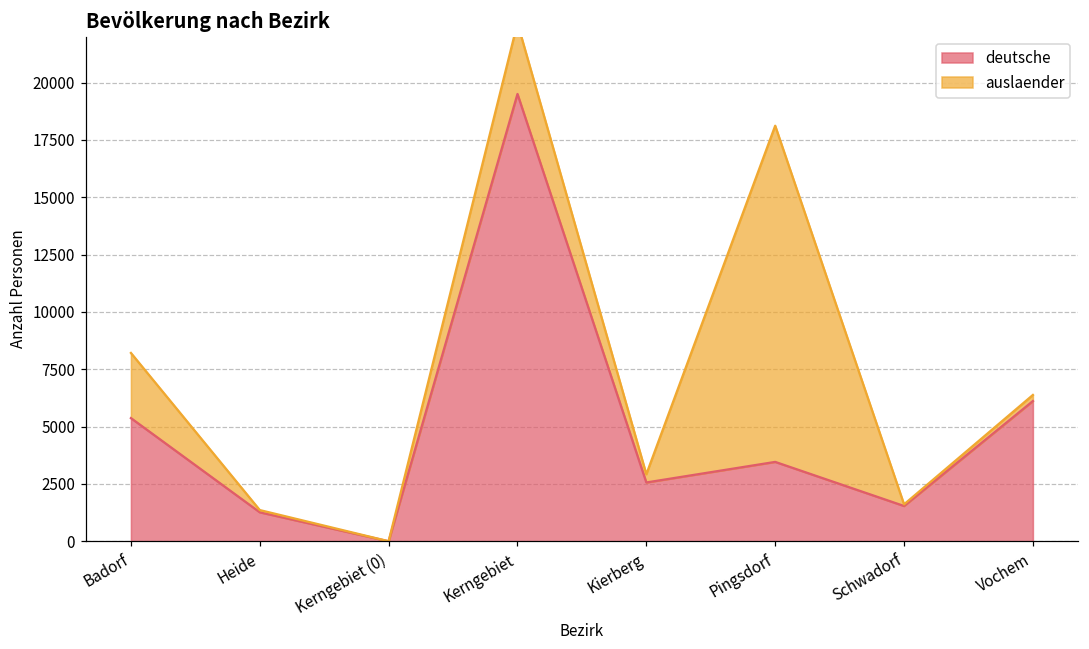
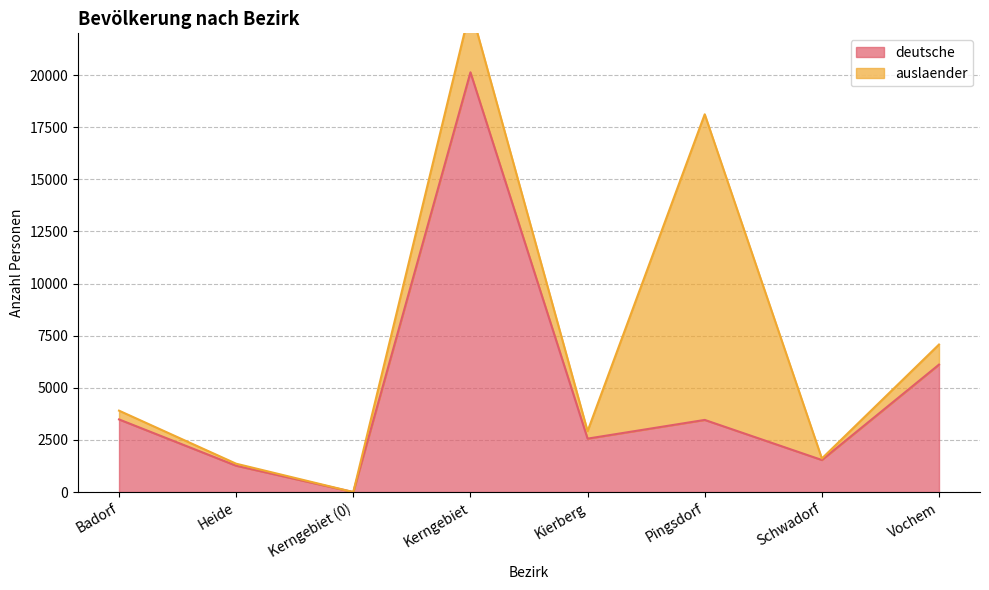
  {
    "deutsche": {
-     "Badorf": 5400,
-     "Kerngebiet": 19500,
+     "Badorf": 3500,
+     "Kerngebiet": 20100,
      "Kierberg": 2600,
      "Pingsdorf": 3500,
      "Vochem": 6100
    },
    "auslaender": {
-     "Badorf": 2800,
+     "Badorf": 400,
      "Kierberg": 400,
      "Pingsdorf": 14700,
-     "Vochem": 300
+     "Vochem": 1000
    }
  }
